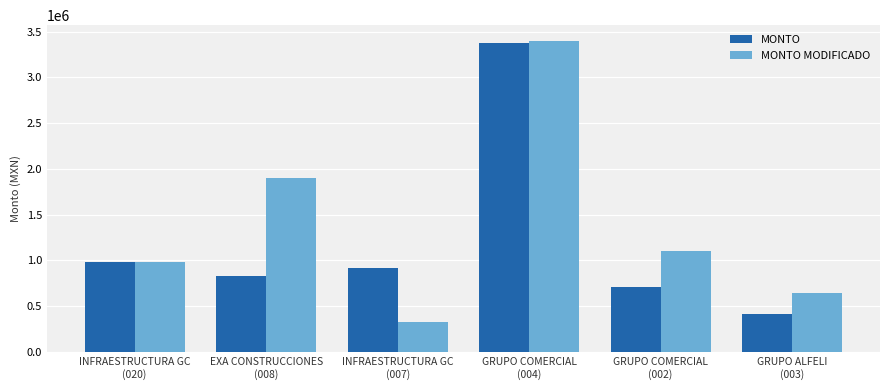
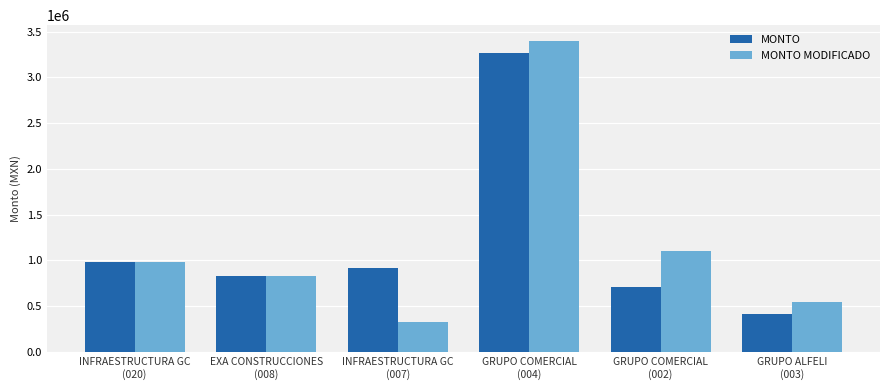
  {
    "MONTO": {
      "INFRAESTRUCTURA GC (020)": 1000000,
      "EXA CONSTRUCCIONES (008)": 800000,
      "INFRAESTRUCTURA GC (007)": 900000,
-     "GRUPO COMERCIAL (004)": 3400000,
+     "GRUPO COMERCIAL (004)": 3300000,
      "GRUPO COMERCIAL (002)": 700000,
      "GRUPO ALFELI (003)": 400000
    },
    "MONTO MODIFICADO": {
      "INFRAESTRUCTURA GC (020)": 1000000,
-     "EXA CONSTRUCCIONES (008)": 1900000,
+     "EXA CONSTRUCCIONES (008)": 800000,
      "INFRAESTRUCTURA GC (007)": 300000,
      "GRUPO COMERCIAL (004)": 3400000,
      "GRUPO COMERCIAL (002)": 1100000,
-     "GRUPO ALFELI (003)": 600000
+     "GRUPO ALFELI (003)": 500000
    }
  }
